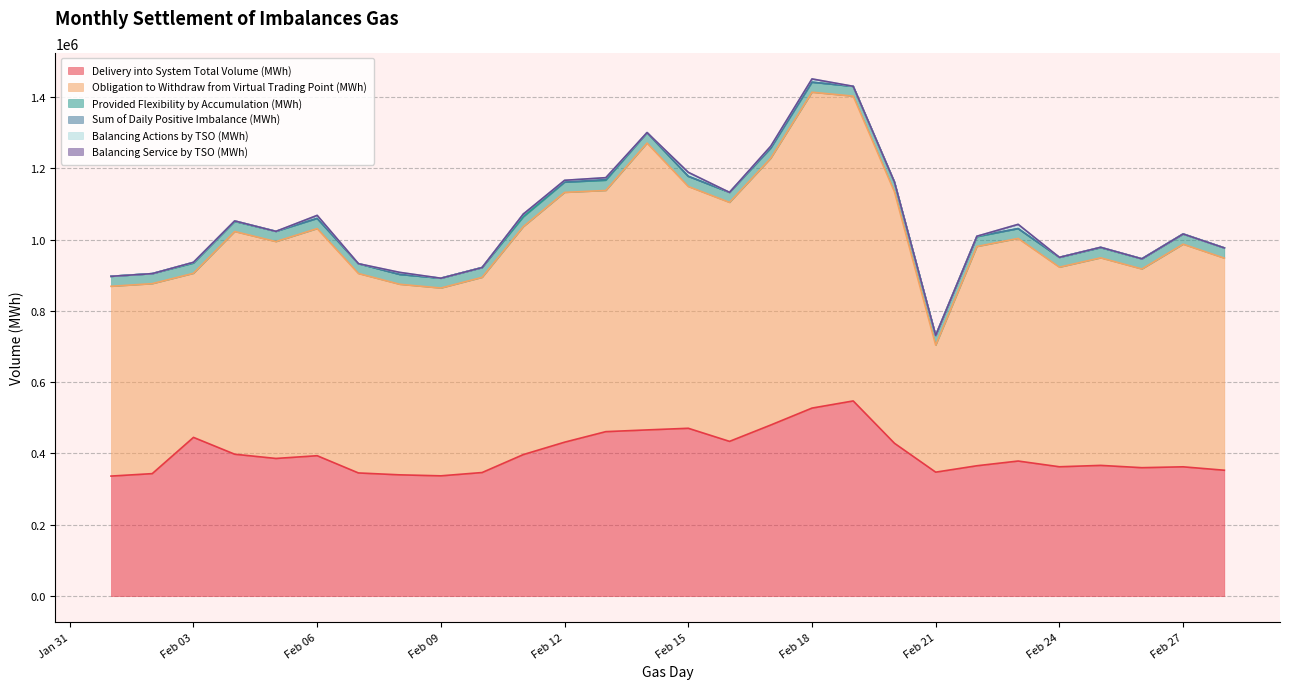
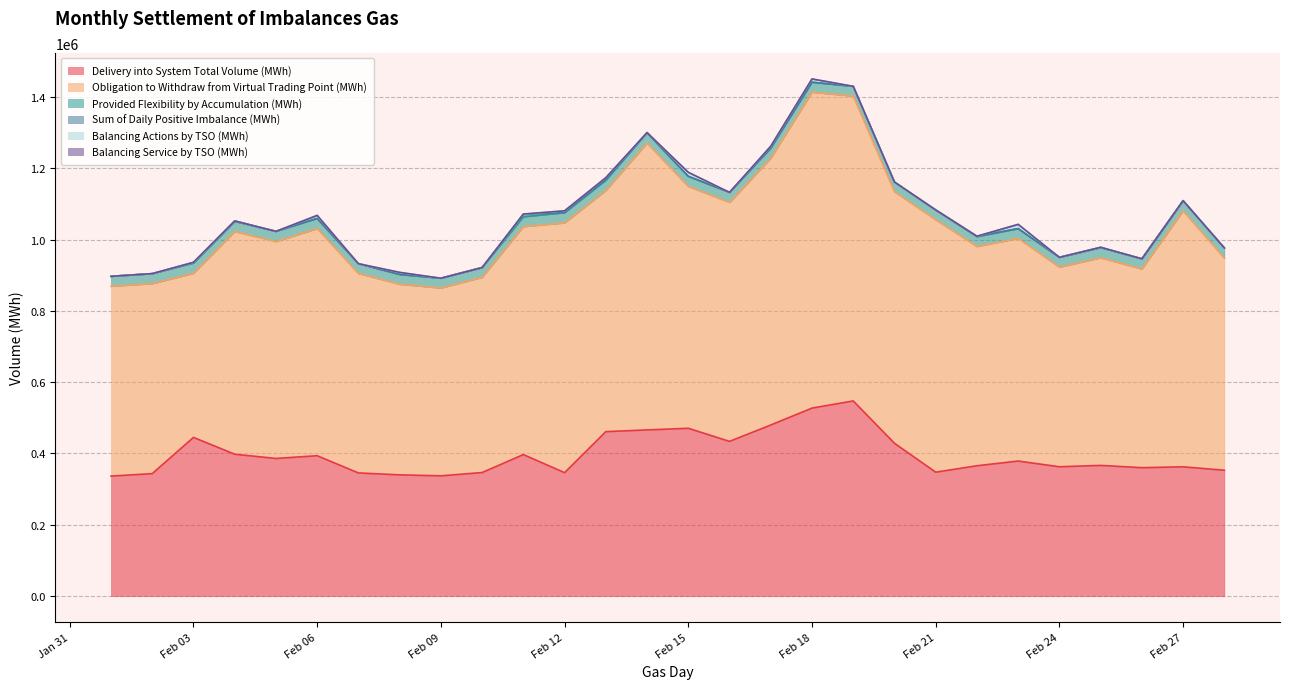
  {
    "Delivery into System Total Volume (MWh)": {
      "Feb 03": 450000,
      "Feb 06": 390000,
      "Feb 09": 340000,
-     "Feb 12": 430000,
+     "Feb 12": 350000,
      "Feb 15": 470000,
      "Feb 18": 530000,
      "Feb 21": 350000,
      "Feb 24": 360000,
      "Feb 27": 360000
    },
    "Obligation to Withdraw from Virtual Trading Point (MWh)": {
      "Feb 03": 460000,
      "Feb 06": 640000,
      "Feb 09": 530000,
      "Feb 12": 700000,
      "Feb 15": 680000,
      "Feb 18": 890000,
-     "Feb 21": 360000,
+     "Feb 21": 710000,
      "Feb 24": 560000,
-     "Feb 27": 620000
+     "Feb 27": 720000
    }
  }
